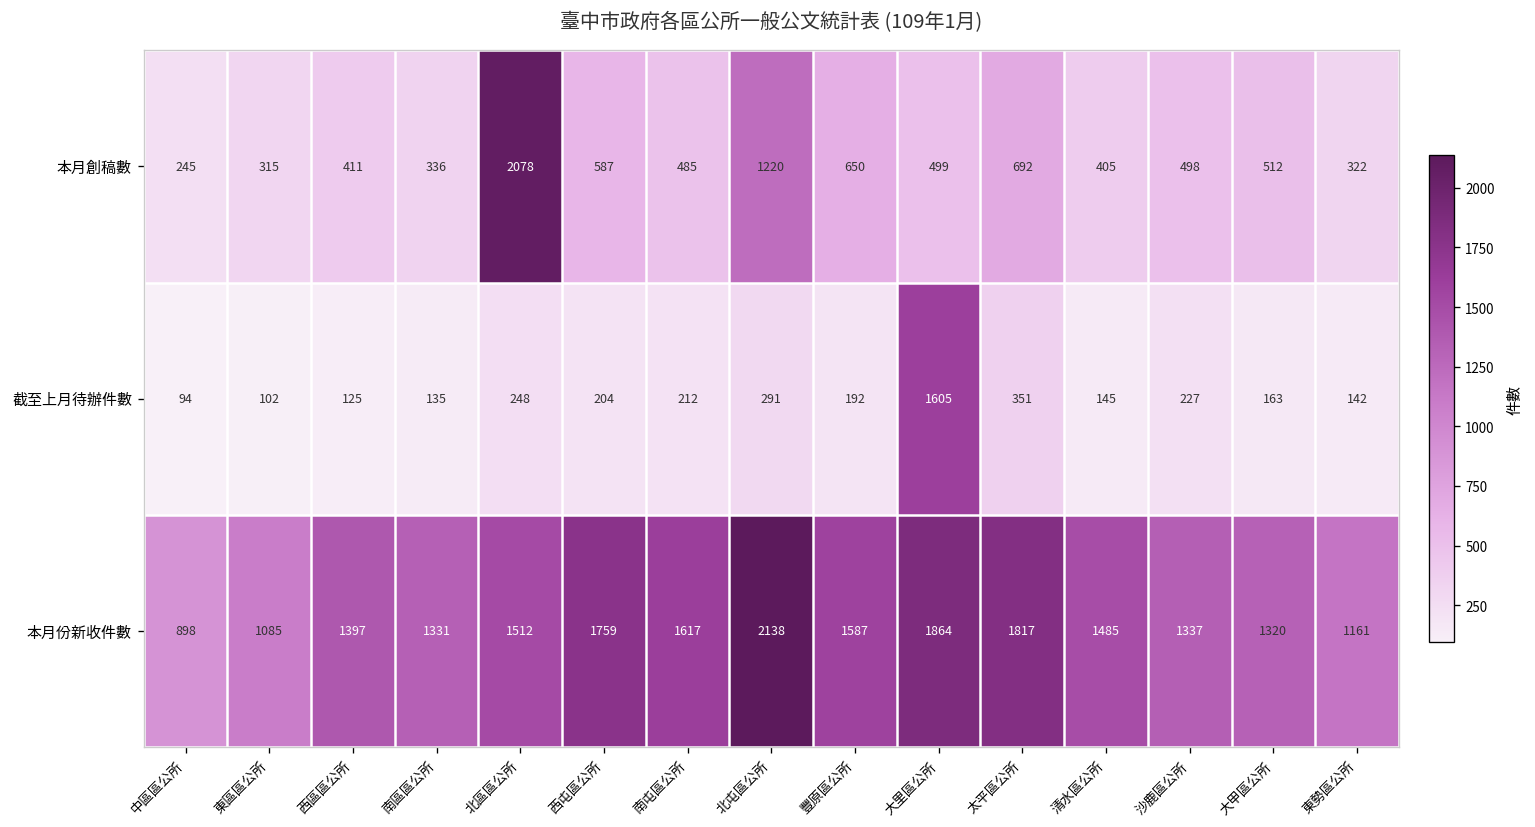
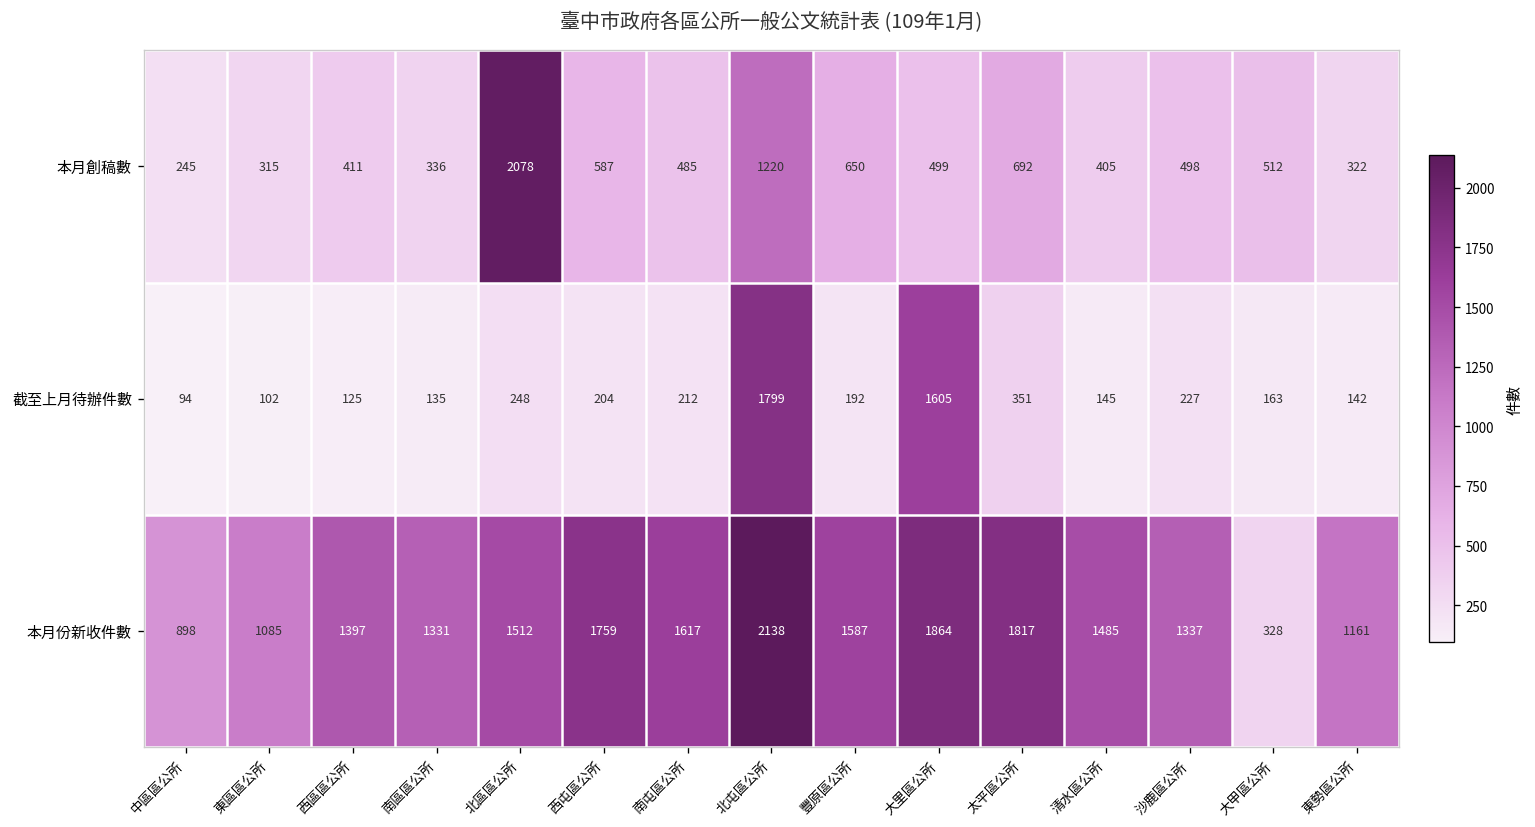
  {
    "本月創稿數": {
      "中區區公所": 245,
      "東區區公所": 315,
      "西區區公所": 411,
      "南區區公所": 336,
      "北區區公所": 2078,
      "西屯區公所": 587,
      "南屯區公所": 485,
      "北屯區公所": 1220,
      "豐原區公所": 650,
      "大里區公所": 499,
      "太平區公所": 692,
      "清水區公所": 405,
      "沙鹿區公所": 498,
      "大甲區公所": 512,
      "東勢區公所": 322
    },
    "截至上月待辦件數": {
      "中區區公所": 94,
      "東區區公所": 102,
      "西區區公所": 125,
      "南區區公所": 135,
      "北區區公所": 248,
      "西屯區公所": 204,
      "南屯區公所": 212,
-     "北屯區公所": 291,
+     "北屯區公所": 1799,
      "豐原區公所": 192,
      "大里區公所": 1605,
      "太平區公所": 351,
      "清水區公所": 145,
      "沙鹿區公所": 227,
      "大甲區公所": 163,
      "東勢區公所": 142
    },
    "本月份新收件數": {
      "中區區公所": 898,
      "東區區公所": 1085,
      "西區區公所": 1397,
      "南區區公所": 1331,
      "北區區公所": 1512,
      "西屯區公所": 1759,
      "南屯區公所": 1617,
      "北屯區公所": 2138,
      "豐原區公所": 1587,
      "大里區公所": 1864,
      "太平區公所": 1817,
      "清水區公所": 1485,
      "沙鹿區公所": 1337,
-     "大甲區公所": 1320,
+     "大甲區公所": 328,
      "東勢區公所": 1161
    }
  }
